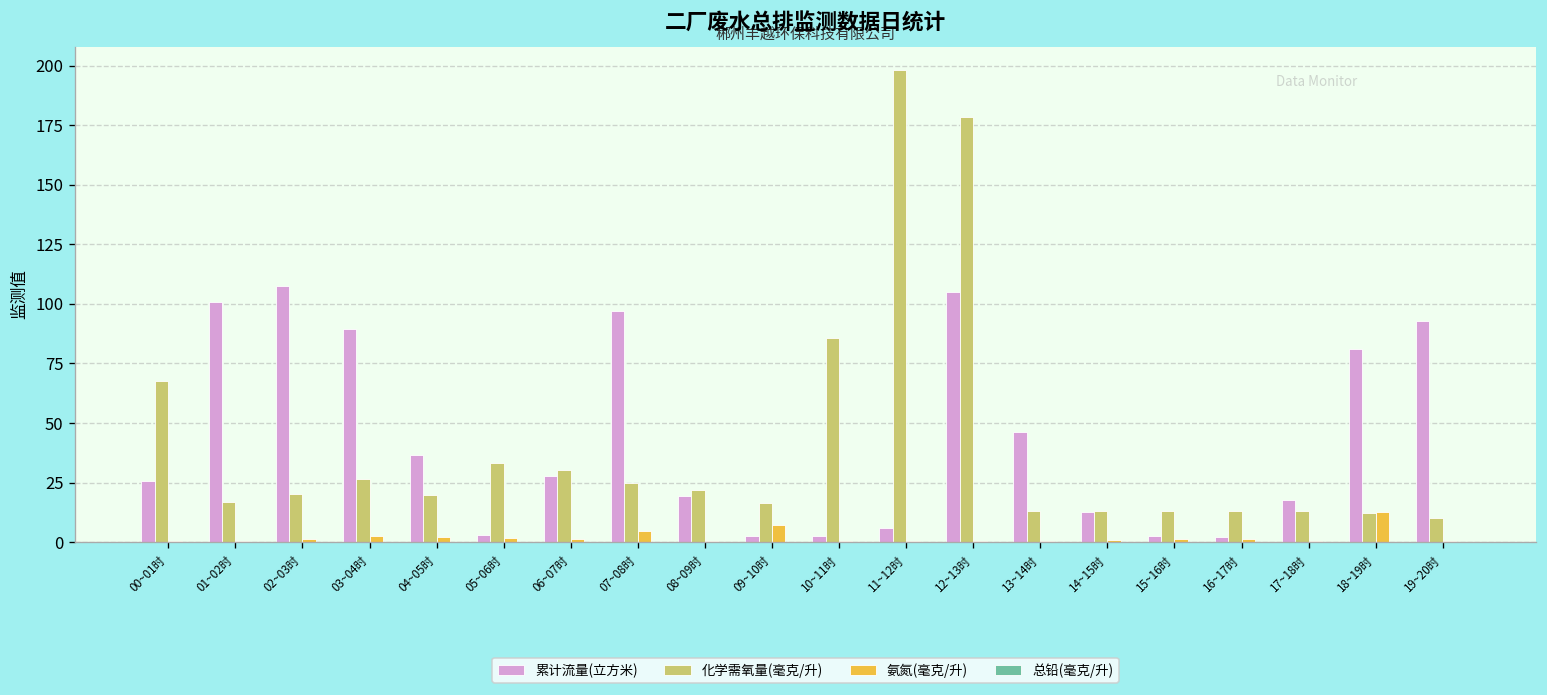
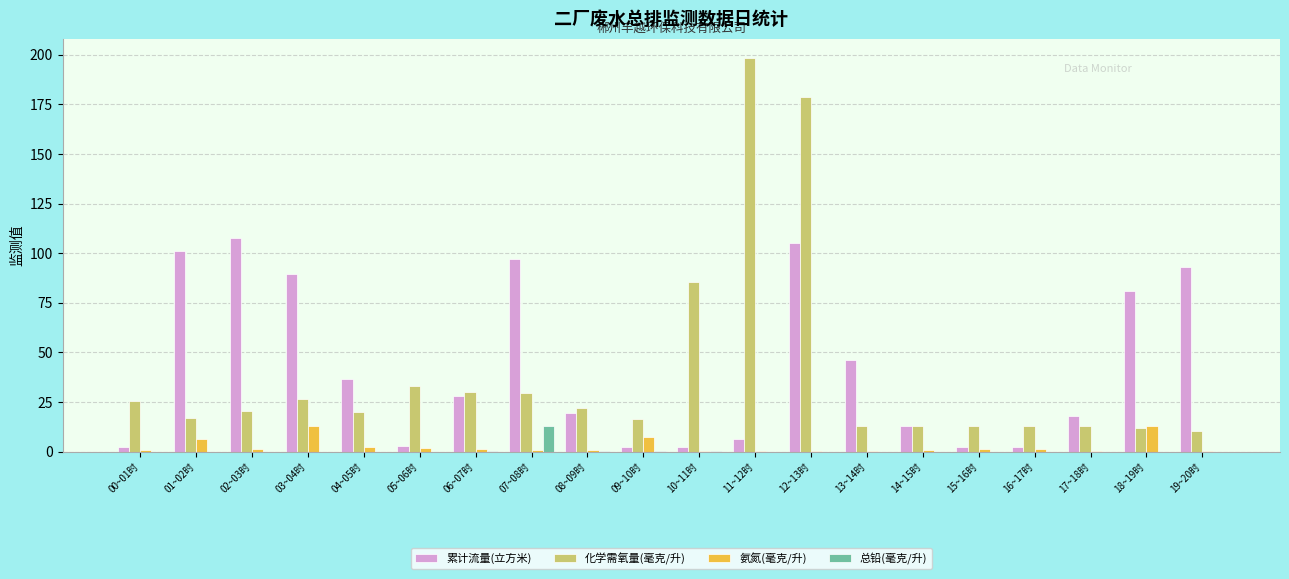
  {
    "累计流量(立方米)": {
-     "00~01时": 26,
+     "00~01时": 2,
      "01~02时": 101,
      "02~03时": 108,
      "03~04时": 89,
      "04~05时": 37,
      "05~06时": 3,
      "06~07时": 28,
      "07~08时": 97,
      "08~09时": 19,
      "09~10时": 2,
      "10~11时": 3,
      "11~12时": 6,
      "12~13时": 105,
      "13~14时": 46,
      "14~15时": 13,
      "15~16时": 2,
      "16~17时": 2,
      "17~18时": 18,
      "18~19时": 81,
      "19~20时": 93
    },
    "化学需氧量(毫克/升)": {
-     "00~01时": 68,
+     "00~01时": 25,
      "01~02时": 17,
      "02~03时": 20,
      "03~04时": 26,
      "04~05时": 20,
      "05~06时": 33,
      "06~07时": 30,
-     "07~08时": 25,
+     "07~08时": 29,
      "08~09时": 22,
      "09~10时": 16,
      "10~11时": 85,
      "11~12时": 198,
      "12~13时": 179,
      "13~14时": 13,
      "14~15时": 13,
      "15~16时": 13,
      "16~17时": 13,
      "17~18时": 13,
      "18~19时": 12,
      "19~20时": 10
    },
    "氨氮(毫克/升)": {
-     "01~02时": 0,
-     "03~04时": 2,
+     "01~02时": 6,
+     "03~04时": 13,
      "04~05时": 2,
      "05~06时": 2,
-     "07~08时": 5,
+     "07~08时": 1,
      "09~10时": 7,
      "15~16时": 1,
      "18~19时": 13
    },
    "总铅(毫克/升)": {
-     "07~08时": 0
+     "07~08时": 13
    }
  }
